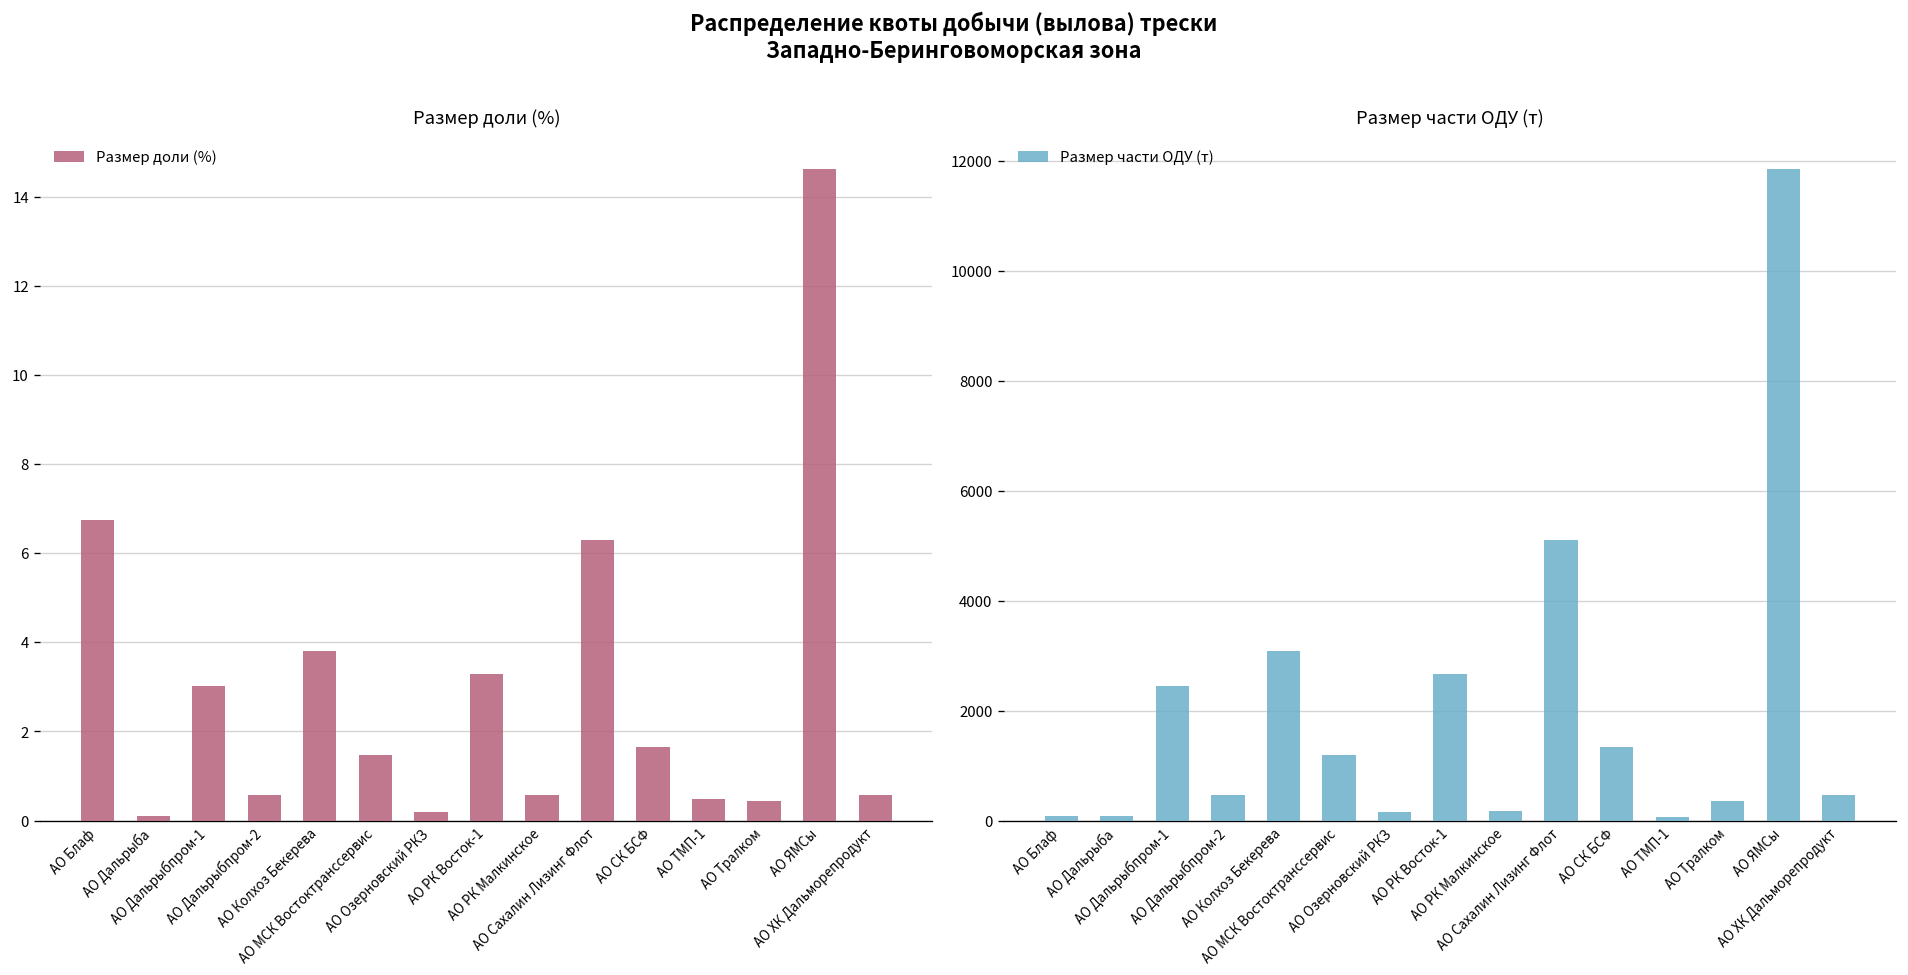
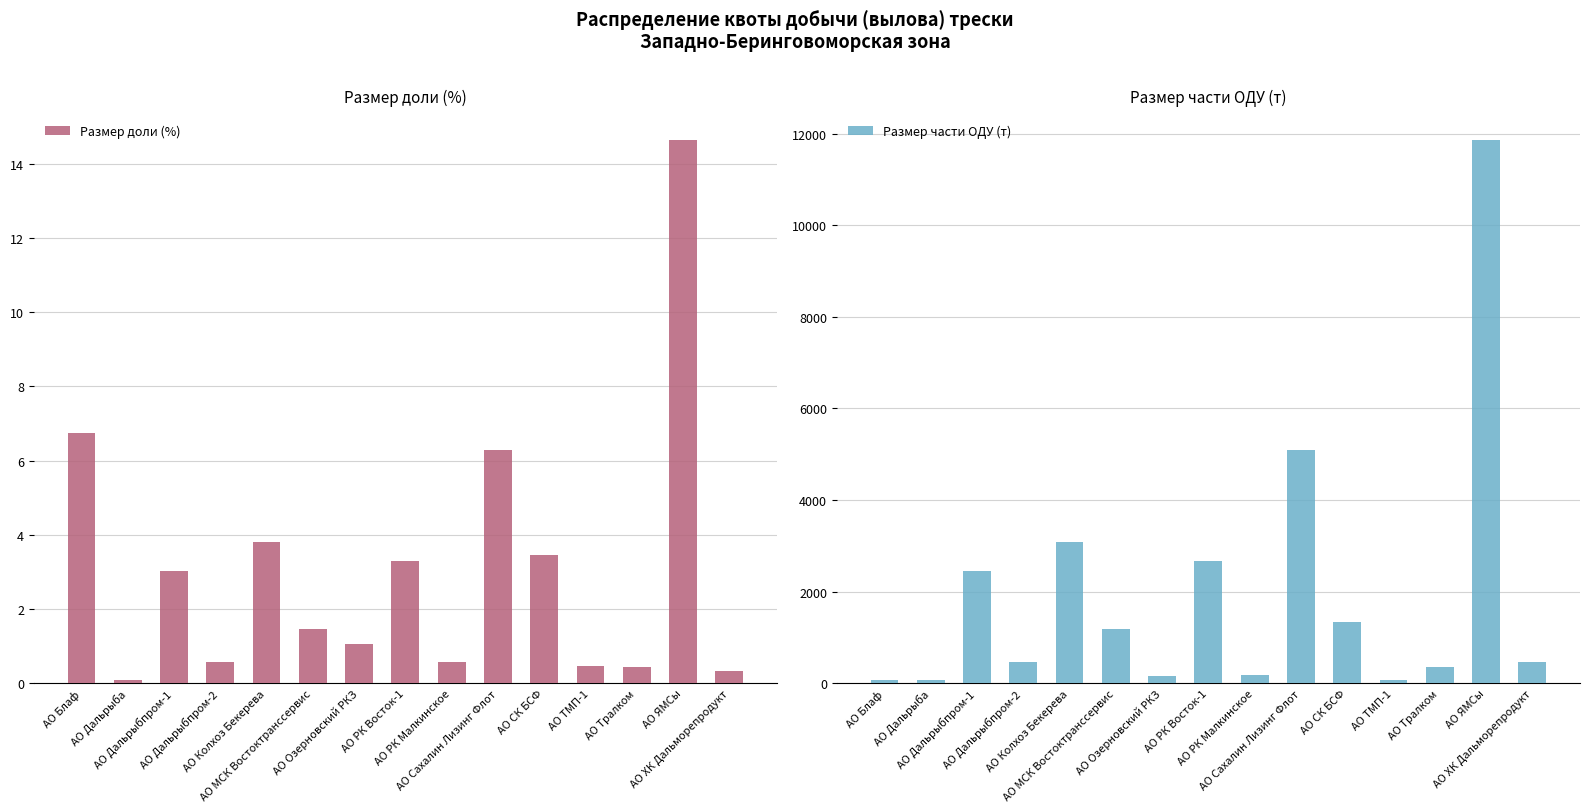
  {
    "Размер доли (%)": {
      "АО Блаф": 6.7,
      "АО Дальрыба": 0.1,
      "АО Дальрыбпром-1": 3.0,
      "АО Дальрыбпром-2": 0.6,
      "АО Колхоз Бекерева": 3.8,
      "АО МСК Востоктранссервис": 1.5,
-     "АО Озерновский РКЗ": 0.2,
+     "АО Озерновский РКЗ": 1.1,
      "АО РК Восток-1": 3.3,
      "АО РК Малкинское": 0.6,
      "АО Сахалин Лизинг Флот": 6.3,
-     "АО СК БСФ": 1.7,
+     "АО СК БСФ": 3.5,
      "АО ТМП-1": 0.5,
      "АО Тралком": 0.4,
      "АО ЯМСы": 14.6,
-     "АО ХК Дальморепродукт": 0.6
+     "АО ХК Дальморепродукт": 0.3
    },
    "Размер части ОДУ (т)": {
      "АО Блаф": 100,
      "АО Дальрыба": 100,
      "АО Дальрыбпром-1": 2400,
      "АО Дальрыбпром-2": 500,
      "АО Колхоз Бекерева": 3100,
      "АО МСК Востоктранссервис": 1200,
      "АО Озерновский РКЗ": 200,
      "АО РК Восток-1": 2700,
      "АО РК Малкинское": 200,
      "АО Сахалин Лизинг Флот": 5100,
      "АО СК БСФ": 1300,
      "АО ТМП-1": 100,
      "АО Тралком": 400,
      "АО ЯМСы": 11800,
      "АО ХК Дальморепродукт": 500
    }
  }
